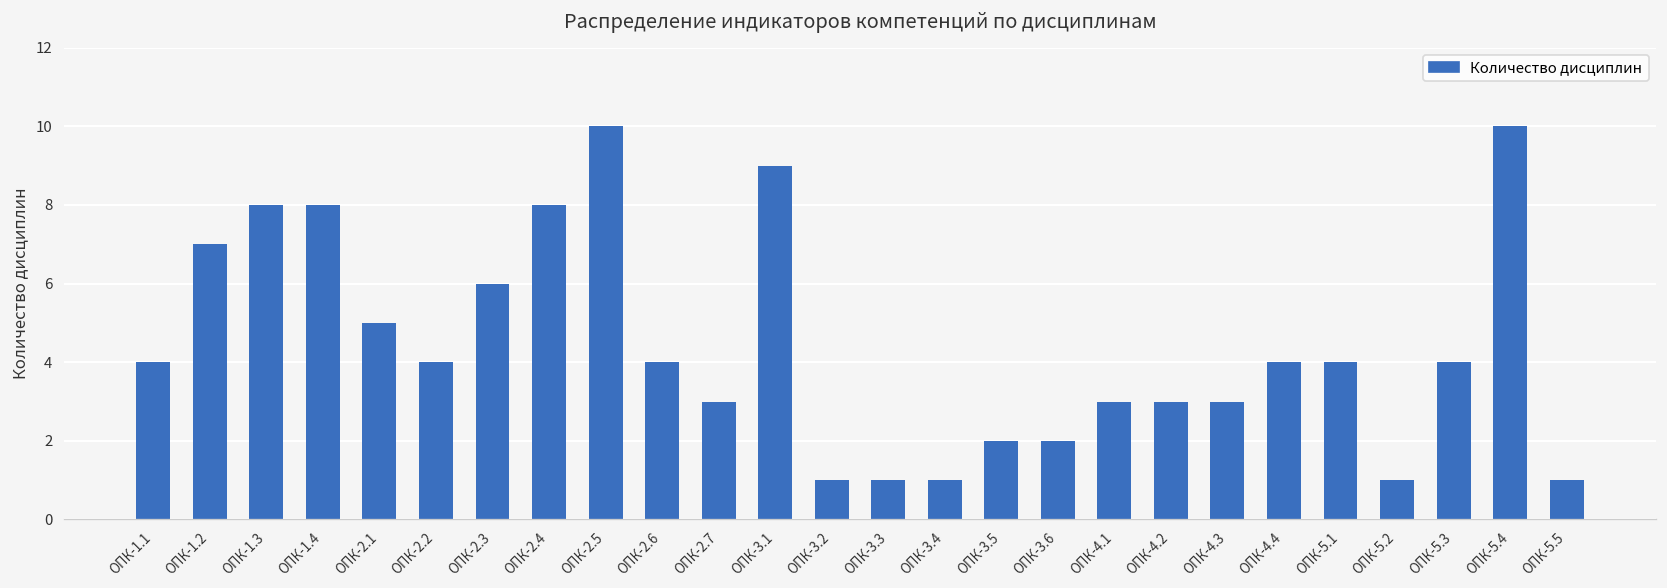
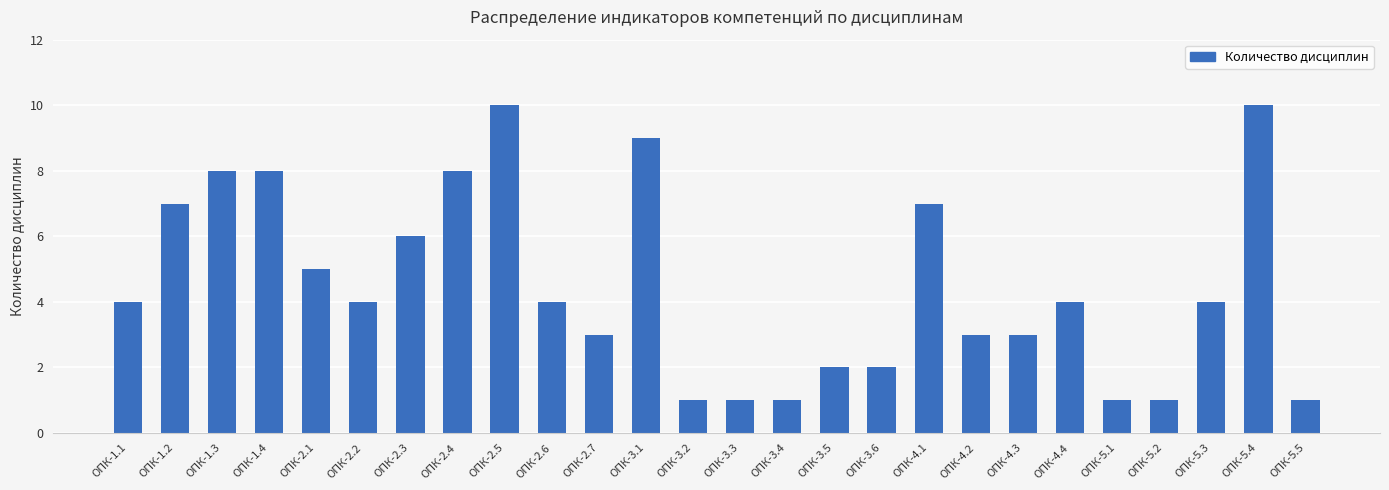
  {
    "ОПК-1.1": 4,
    "ОПК-1.2": 7,
    "ОПК-1.3": 8,
    "ОПК-1.4": 8,
    "ОПК-2.1": 5,
    "ОПК-2.2": 4,
    "ОПК-2.3": 6,
    "ОПК-2.4": 8,
    "ОПК-2.5": 10,
    "ОПК-2.6": 4,
    "ОПК-2.7": 3,
    "ОПК-3.1": 9,
    "ОПК-3.2": 1,
    "ОПК-3.3": 1,
    "ОПК-3.4": 1,
    "ОПК-3.5": 2,
    "ОПК-3.6": 2,
-   "ОПК-4.1": 3,
+   "ОПК-4.1": 7,
    "ОПК-4.2": 3,
    "ОПК-4.3": 3,
    "ОПК-4.4": 4,
-   "ОПК-5.1": 4,
+   "ОПК-5.1": 1,
    "ОПК-5.2": 1,
    "ОПК-5.3": 4,
    "ОПК-5.4": 10,
    "ОПК-5.5": 1
  }
